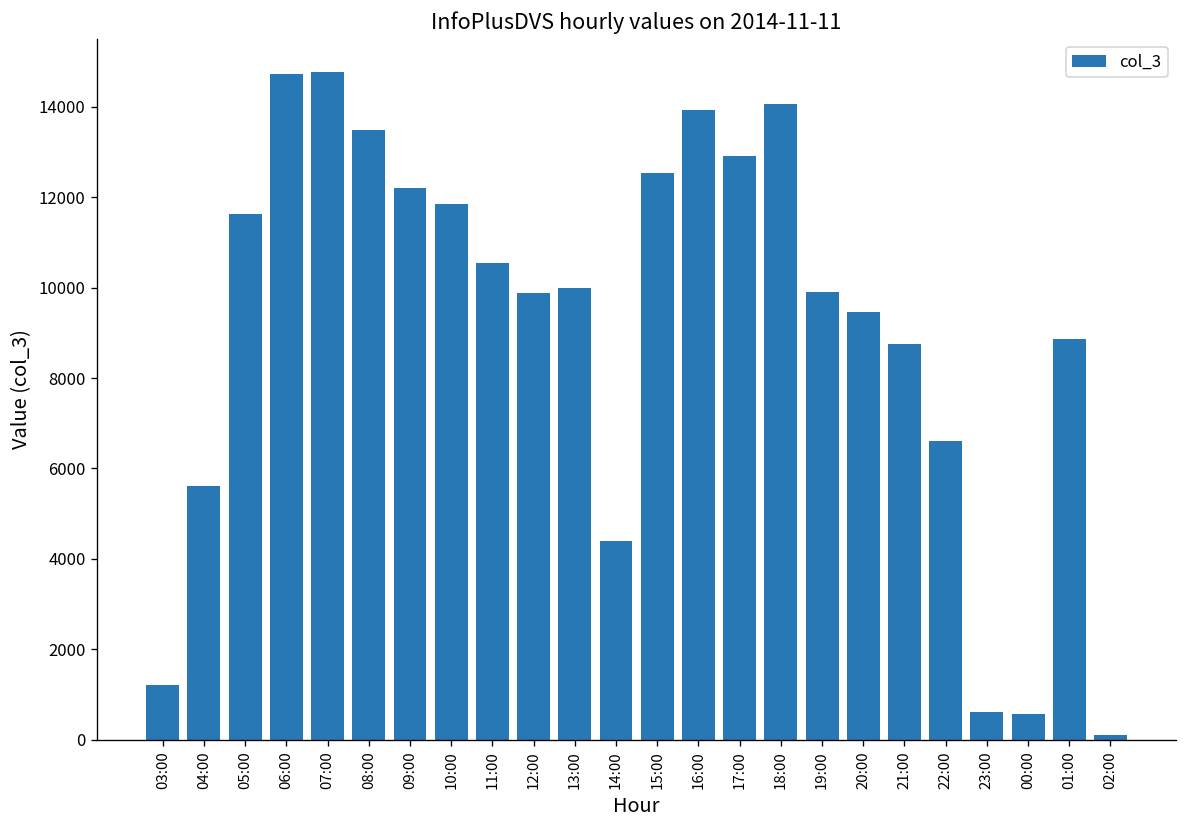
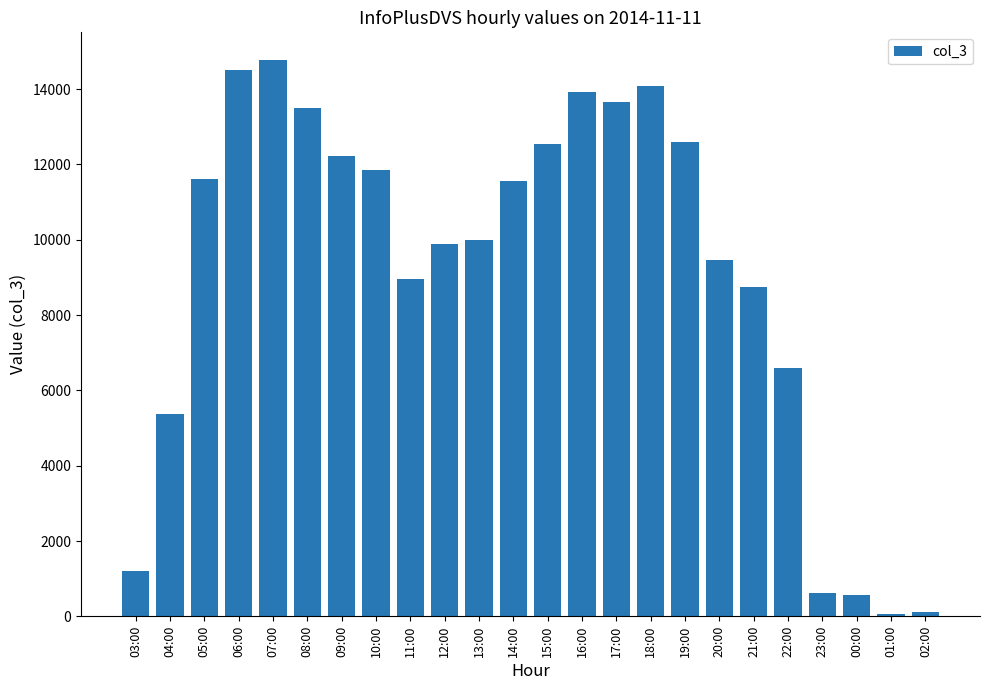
  {
    "03:00": 1200,
-   "04:00": 5600,
+   "04:00": 5400,
    "05:00": 11600,
-   "06:00": 14700,
+   "06:00": 14500,
    "07:00": 14800,
    "08:00": 13500,
    "09:00": 12200,
    "10:00": 11800,
-   "11:00": 10500,
+   "11:00": 9000,
    "12:00": 9900,
    "13:00": 10000,
-   "14:00": 4400,
+   "14:00": 11600,
    "15:00": 12500,
    "16:00": 13900,
-   "17:00": 12900,
+   "17:00": 13700,
    "18:00": 14100,
-   "19:00": 9900,
+   "19:00": 12600,
    "20:00": 9500,
    "21:00": 8800,
    "22:00": 6600,
    "23:00": 600,
    "00:00": 600,
-   "01:00": 8900,
+   "01:00": 100,
    "02:00": 100
  }
